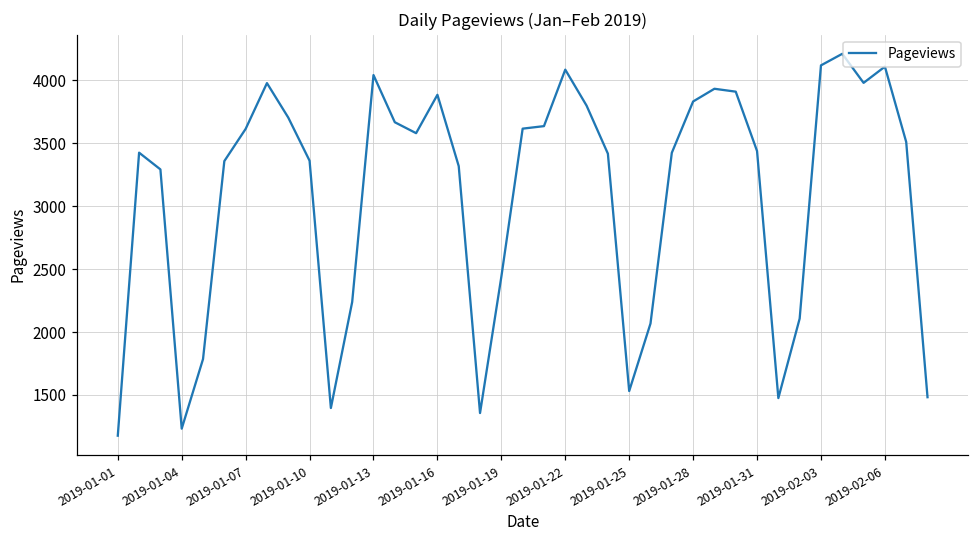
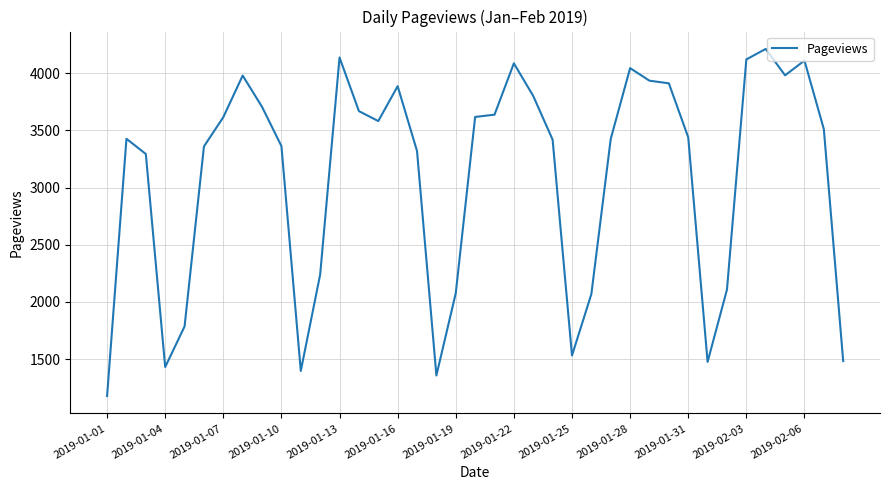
  {
    "2019-01-01": 1180,
-   "2019-01-04": 1230,
+   "2019-01-04": 1430,
    "2019-01-07": 3620,
    "2019-01-10": 3360,
-   "2019-01-13": 4040,
+   "2019-01-13": 4140,
    "2019-01-16": 3890,
-   "2019-01-19": 2440,
+   "2019-01-19": 2080,
    "2019-01-22": 4090,
    "2019-01-25": 1530,
-   "2019-01-28": 3830,
+   "2019-01-28": 4040,
    "2019-01-31": 3440,
    "2019-02-03": 4120
  }
